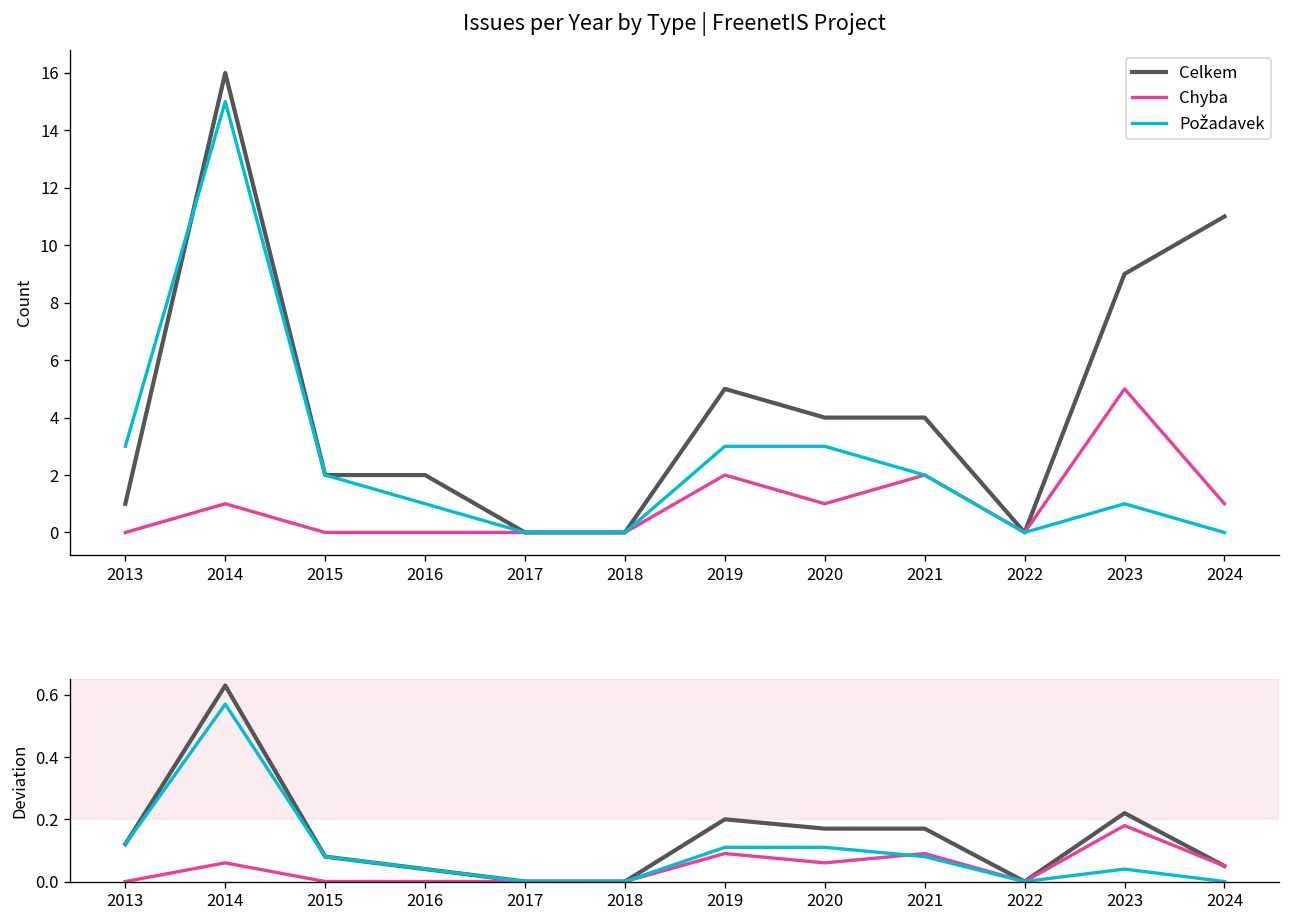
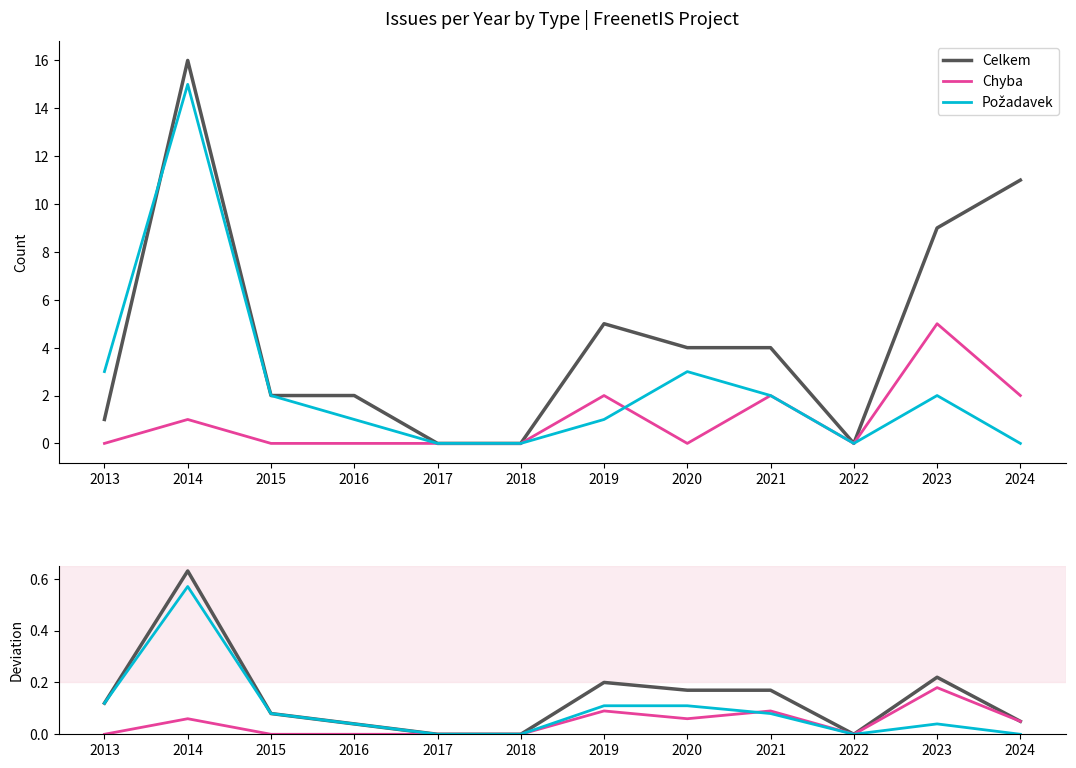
  {
    "Issues per Year by Type | FreenetIS Project": {
      "Celkem": {
        "2013": 1,
        "2014": 16,
        "2016": 2,
        "2019": 5,
        "2020": 4,
        "2021": 4,
        "2023": 9,
        "2024": 11
      },
      "Chyba": {
        "2013": 0,
        "2014": 1,
        "2015": 0,
        "2016": 0,
        "2019": 2,
-       "2020": 1,
+       "2020": 0,
        "2023": 5,
-       "2024": 1
+       "2024": 2
      },
      "Požadavek": {
        "2013": 3,
        "2014": 15,
        "2016": 1,
-       "2019": 3,
+       "2019": 1,
        "2020": 3,
-       "2023": 1,
+       "2023": 2,
        "2024": 0
      }
    }
  }
